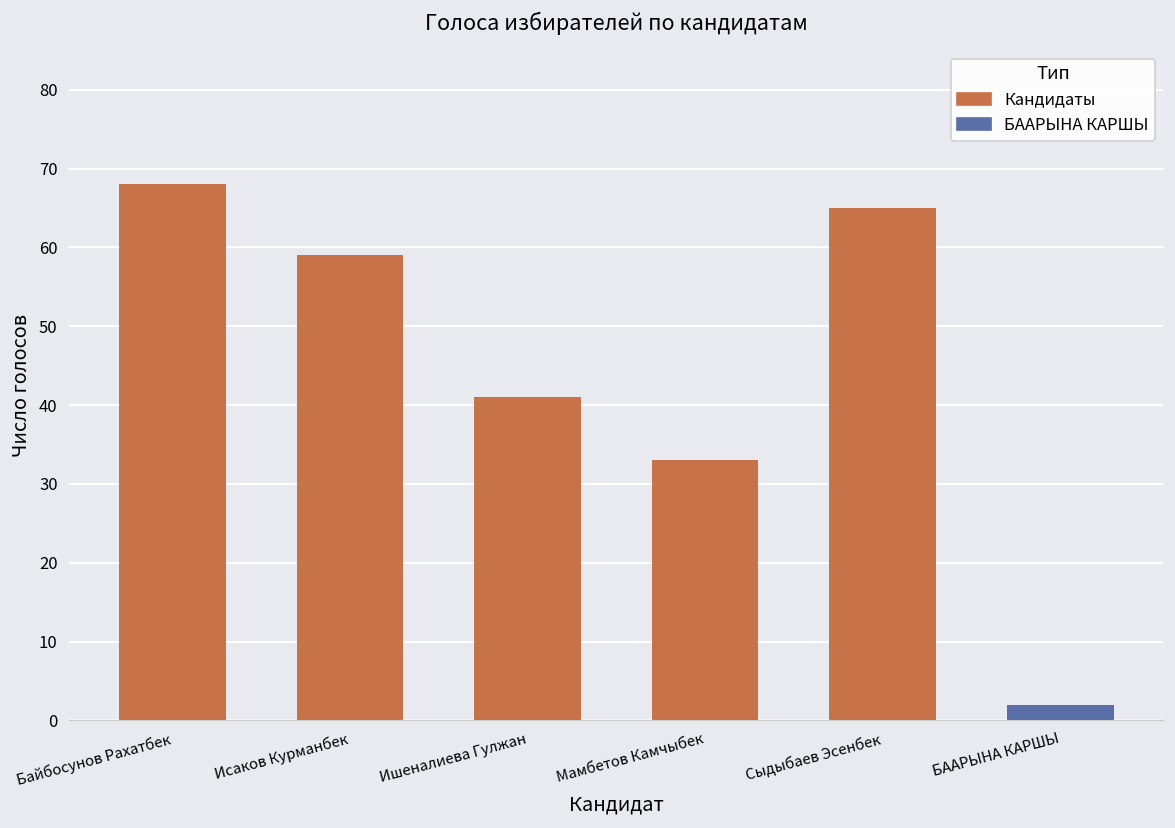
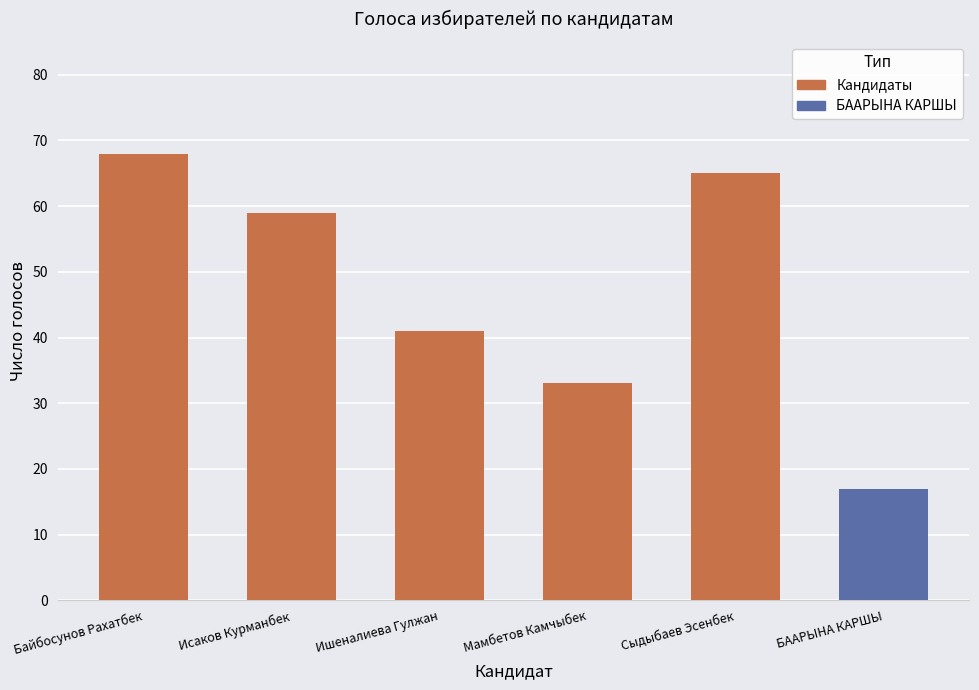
  {
    "Байбосунов Рахатбек": 68,
    "Исаков Курманбек": 59,
    "Ишеналиева Гулжан": 41,
    "Мамбетов Камчыбек": 33,
    "Сыдыбаев Эсенбек": 65,
-   "БААРЫНА КАРШЫ": 2
+   "БААРЫНА КАРШЫ": 17
  }
